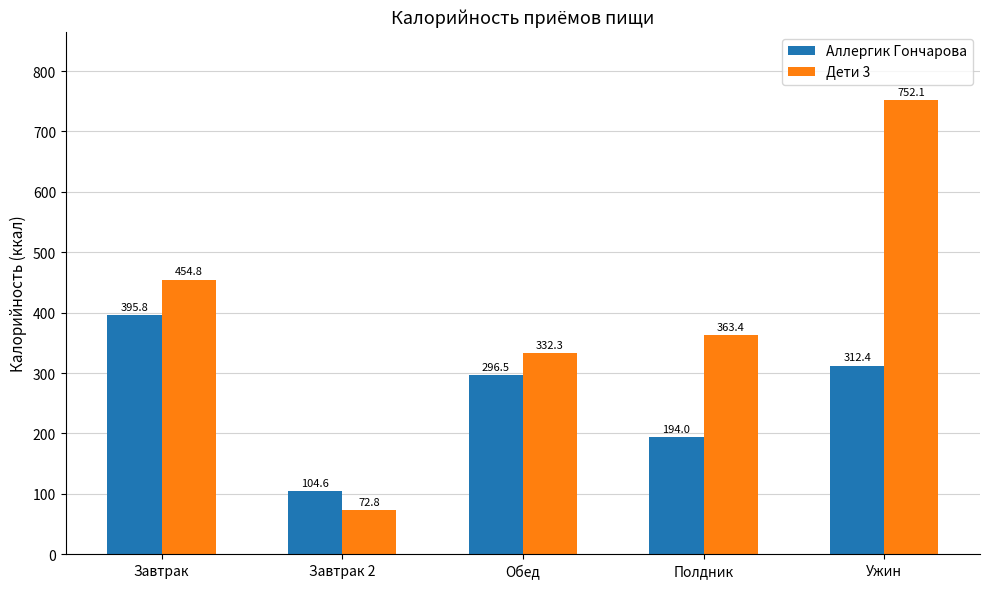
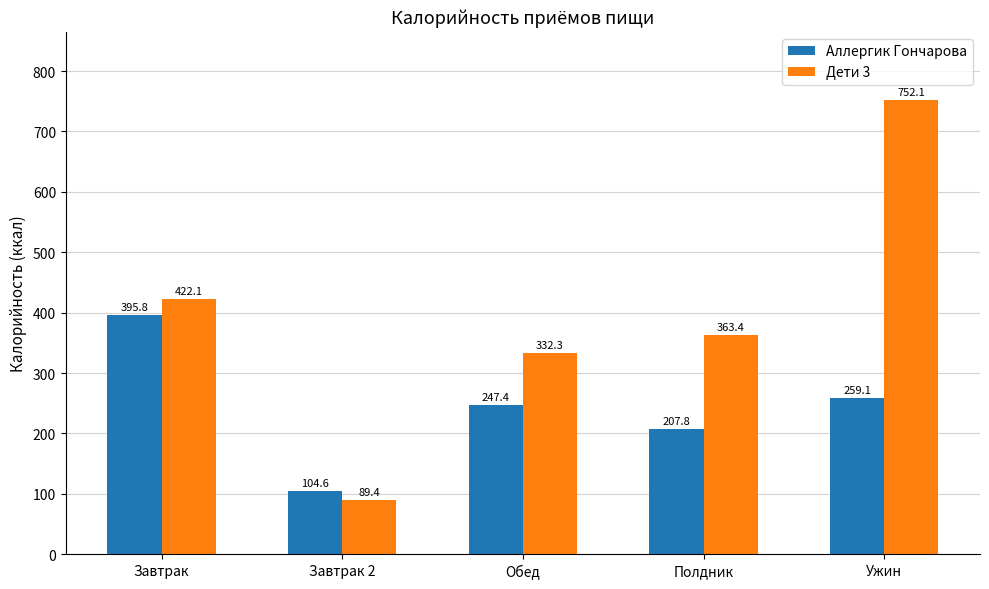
  {
    "Аллергик Гончарова": {
      "Завтрак": 395.8,
      "Завтрак 2": 104.6,
-     "Обед": 296.5,
-     "Полдник": 194.0,
-     "Ужин": 312.4
+     "Обед": 247.4,
+     "Полдник": 207.8,
+     "Ужин": 259.1
    },
    "Дети 3": {
-     "Завтрак": 454.8,
-     "Завтрак 2": 72.8,
+     "Завтрак": 422.1,
+     "Завтрак 2": 89.4,
      "Обед": 332.3,
      "Полдник": 363.4,
      "Ужин": 752.1
    }
  }
